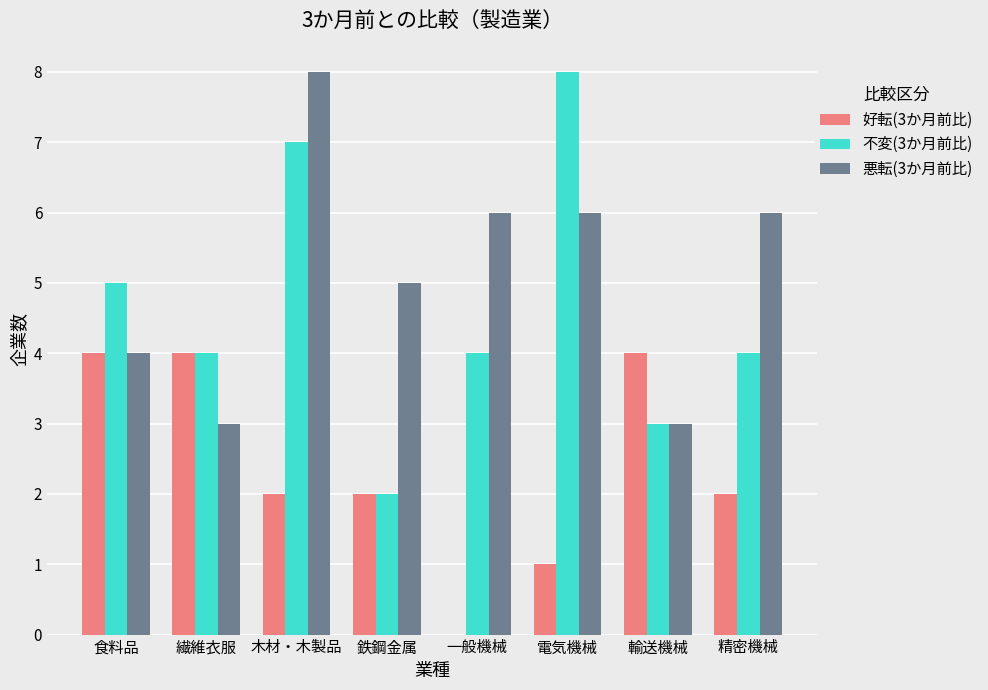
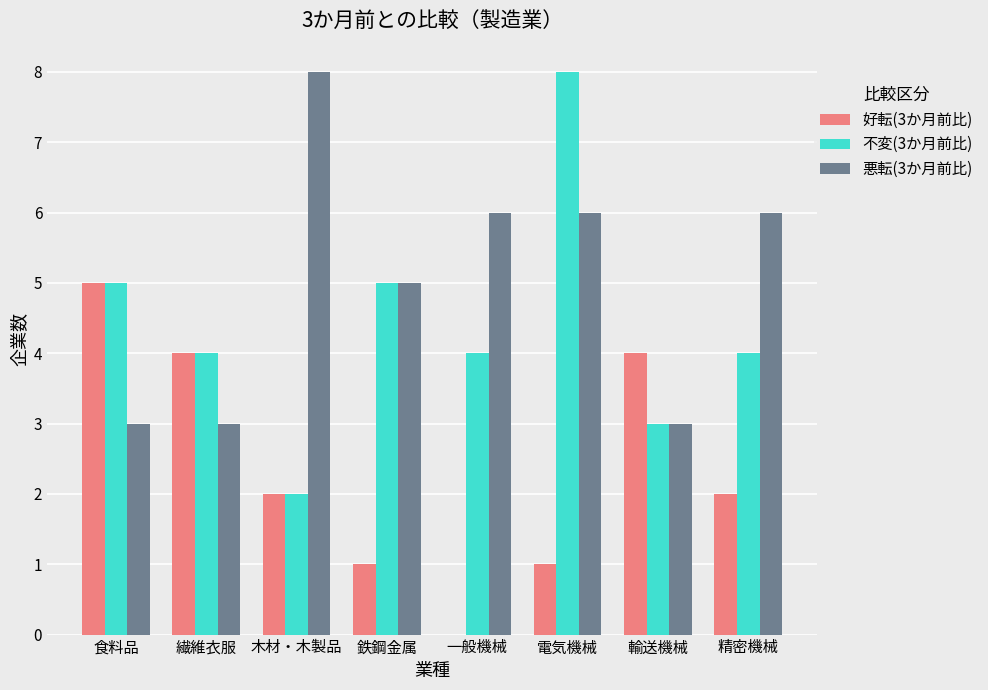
  {
    "好転(3か月前比)": {
-     "食料品": 4,
+     "食料品": 5,
      "繊維衣服": 4,
      "木材・木製品": 2,
-     "鉄鋼金属": 2,
+     "鉄鋼金属": 1,
      "一般機械": 0,
      "電気機械": 1,
      "輸送機械": 4,
      "精密機械": 2
    },
    "不変(3か月前比)": {
      "食料品": 5,
      "繊維衣服": 4,
-     "木材・木製品": 7,
-     "鉄鋼金属": 2,
+     "木材・木製品": 2,
+     "鉄鋼金属": 5,
      "一般機械": 4,
      "電気機械": 8,
      "輸送機械": 3,
      "精密機械": 4
    },
    "悪転(3か月前比)": {
-     "食料品": 4,
+     "食料品": 3,
      "繊維衣服": 3,
      "木材・木製品": 8,
      "鉄鋼金属": 5,
      "一般機械": 6,
      "電気機械": 6,
      "輸送機械": 3,
      "精密機械": 6
    }
  }
